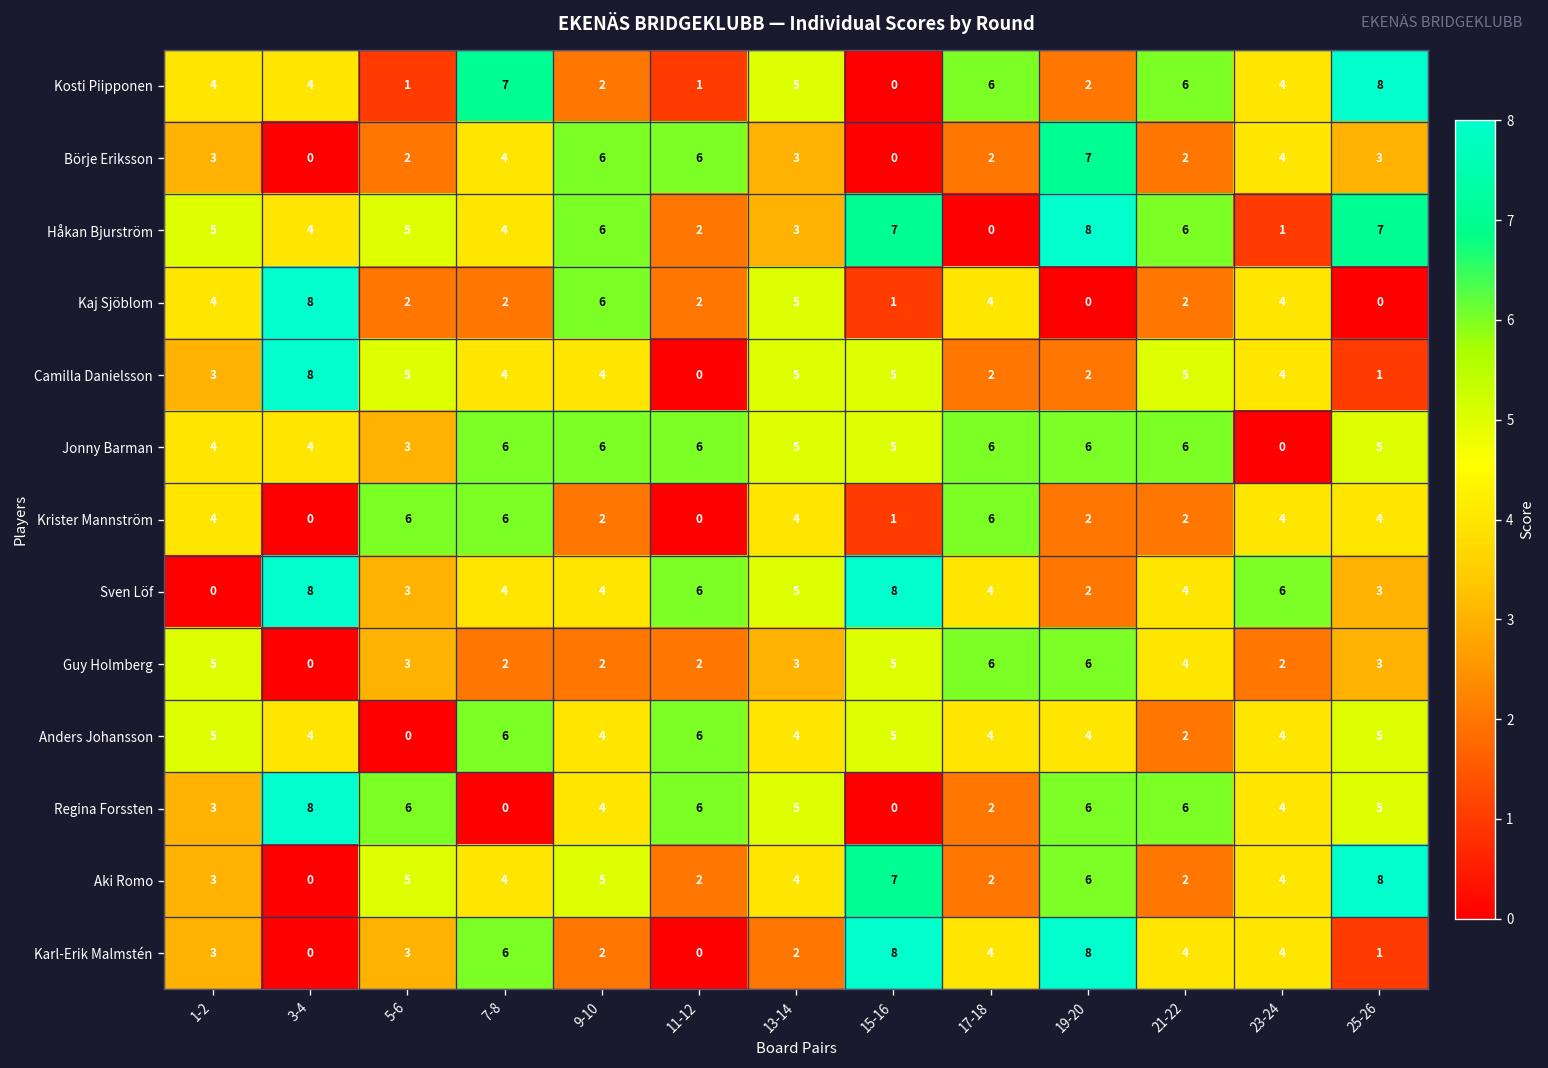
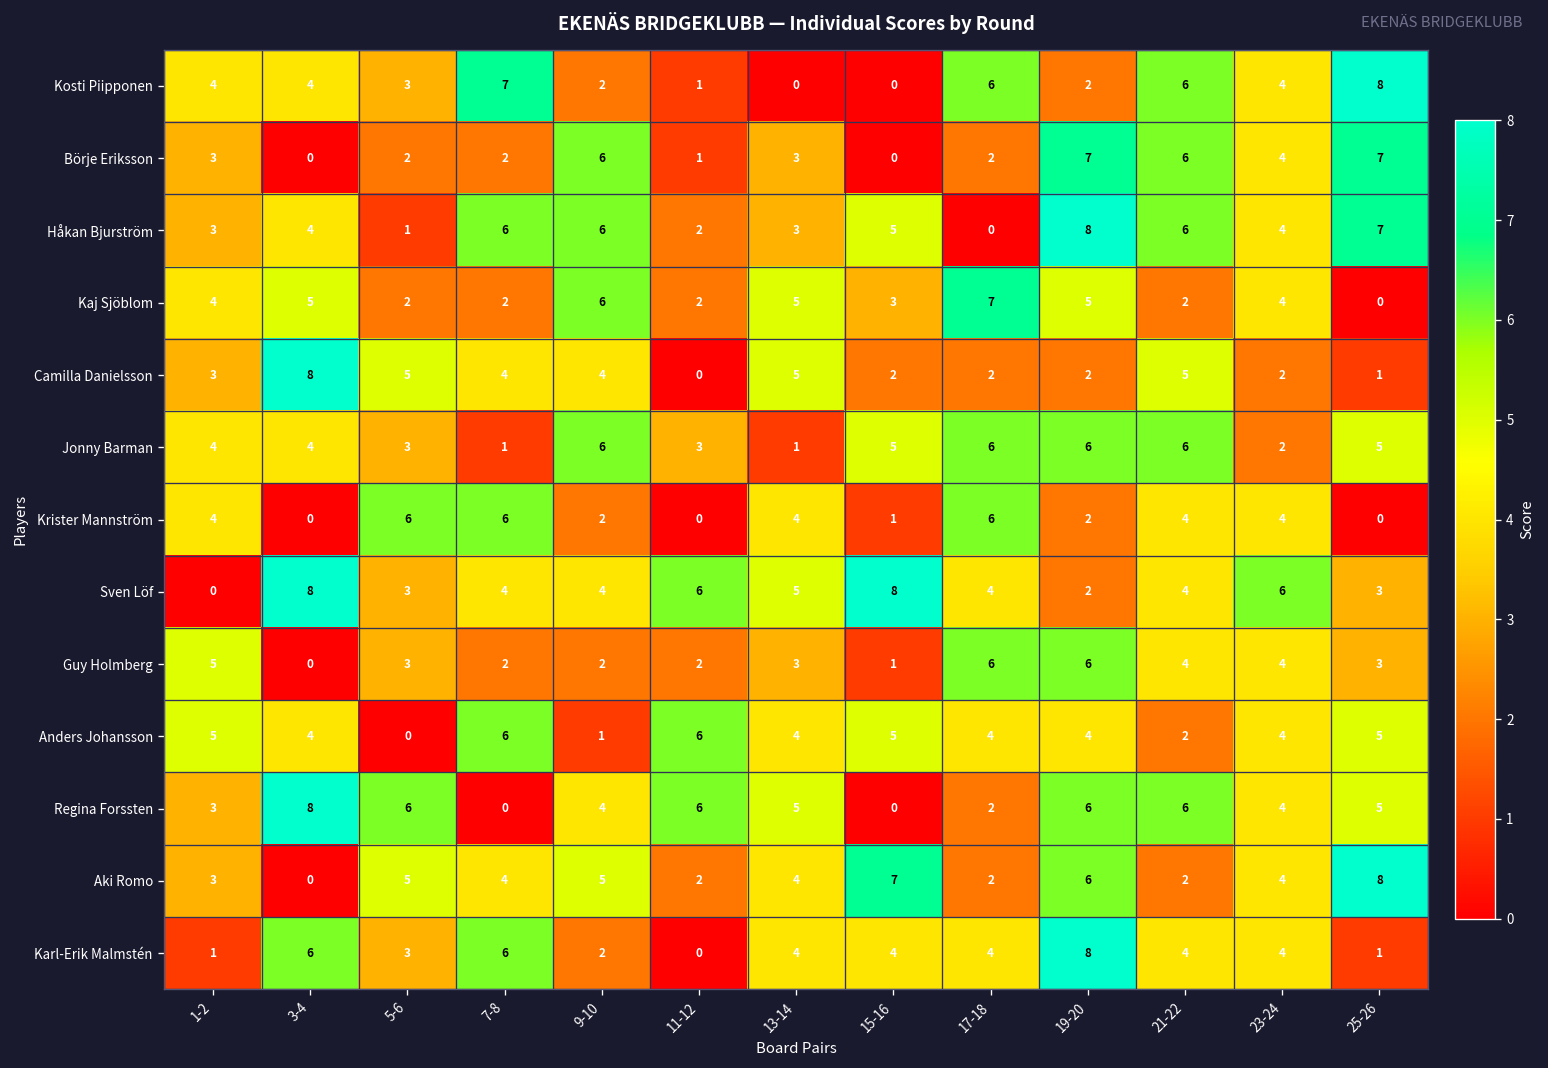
  {
    "Kosti Piipponen": {
      "1-2": 4,
      "3-4": 4,
-     "5-6": 1,
+     "5-6": 3,
      "7-8": 7,
      "9-10": 2,
      "11-12": 1,
-     "13-14": 5,
+     "13-14": 0,
      "15-16": 0,
      "17-18": 6,
      "19-20": 2,
      "21-22": 6,
      "23-24": 4,
      "25-26": 8
    },
    "Börje Eriksson": {
      "1-2": 3,
      "3-4": 0,
      "5-6": 2,
-     "7-8": 4,
+     "7-8": 2,
      "9-10": 6,
-     "11-12": 6,
+     "11-12": 1,
      "13-14": 3,
      "15-16": 0,
      "17-18": 2,
      "19-20": 7,
-     "21-22": 2,
+     "21-22": 6,
      "23-24": 4,
-     "25-26": 3
+     "25-26": 7
    },
    "Håkan Bjurström": {
-     "1-2": 5,
+     "1-2": 3,
      "3-4": 4,
-     "5-6": 5,
-     "7-8": 4,
+     "5-6": 1,
+     "7-8": 6,
      "9-10": 6,
      "11-12": 2,
      "13-14": 3,
-     "15-16": 7,
+     "15-16": 5,
      "17-18": 0,
      "19-20": 8,
      "21-22": 6,
-     "23-24": 1,
+     "23-24": 4,
      "25-26": 7
    },
    "Kaj Sjöblom": {
      "1-2": 4,
-     "3-4": 8,
+     "3-4": 5,
      "5-6": 2,
      "7-8": 2,
      "9-10": 6,
      "11-12": 2,
      "13-14": 5,
-     "15-16": 1,
-     "17-18": 4,
-     "19-20": 0,
+     "15-16": 3,
+     "17-18": 7,
+     "19-20": 5,
      "21-22": 2,
      "23-24": 4,
      "25-26": 0
    },
    "Camilla Danielsson": {
      "1-2": 3,
      "3-4": 8,
      "5-6": 5,
      "7-8": 4,
      "9-10": 4,
      "11-12": 0,
      "13-14": 5,
-     "15-16": 5,
+     "15-16": 2,
      "17-18": 2,
      "19-20": 2,
      "21-22": 5,
-     "23-24": 4,
+     "23-24": 2,
      "25-26": 1
    },
    "Jonny Barman": {
      "1-2": 4,
      "3-4": 4,
      "5-6": 3,
-     "7-8": 6,
+     "7-8": 1,
      "9-10": 6,
-     "11-12": 6,
-     "13-14": 5,
+     "11-12": 3,
+     "13-14": 1,
      "15-16": 5,
      "17-18": 6,
      "19-20": 6,
      "21-22": 6,
-     "23-24": 0,
+     "23-24": 2,
      "25-26": 5
    },
    "Krister Mannström": {
      "1-2": 4,
      "3-4": 0,
      "5-6": 6,
      "7-8": 6,
      "9-10": 2,
      "11-12": 0,
      "13-14": 4,
      "15-16": 1,
      "17-18": 6,
      "19-20": 2,
-     "21-22": 2,
+     "21-22": 4,
      "23-24": 4,
-     "25-26": 4
+     "25-26": 0
    },
    "Sven Löf": {
      "1-2": 0,
      "3-4": 8,
      "5-6": 3,
      "7-8": 4,
      "9-10": 4,
      "11-12": 6,
      "13-14": 5,
      "15-16": 8,
      "17-18": 4,
      "19-20": 2,
      "21-22": 4,
      "23-24": 6,
      "25-26": 3
    },
    "Guy Holmberg": {
      "1-2": 5,
      "3-4": 0,
      "5-6": 3,
      "7-8": 2,
      "9-10": 2,
      "11-12": 2,
      "13-14": 3,
-     "15-16": 5,
+     "15-16": 1,
      "17-18": 6,
      "19-20": 6,
      "21-22": 4,
-     "23-24": 2,
+     "23-24": 4,
      "25-26": 3
    },
    "Anders Johansson": {
      "1-2": 5,
      "3-4": 4,
      "5-6": 0,
      "7-8": 6,
-     "9-10": 4,
+     "9-10": 1,
      "11-12": 6,
      "13-14": 4,
      "15-16": 5,
      "17-18": 4,
      "19-20": 4,
      "21-22": 2,
      "23-24": 4,
      "25-26": 5
    },
    "Regina Forssten": {
      "1-2": 3,
      "3-4": 8,
      "5-6": 6,
      "7-8": 0,
      "9-10": 4,
      "11-12": 6,
      "13-14": 5,
      "15-16": 0,
      "17-18": 2,
      "19-20": 6,
      "21-22": 6,
      "23-24": 4,
      "25-26": 5
    },
    "Aki Romo": {
      "1-2": 3,
      "3-4": 0,
      "5-6": 5,
      "7-8": 4,
      "9-10": 5,
      "11-12": 2,
      "13-14": 4,
      "15-16": 7,
      "17-18": 2,
      "19-20": 6,
      "21-22": 2,
      "23-24": 4,
      "25-26": 8
    },
    "Karl-Erik Malmstén": {
-     "1-2": 3,
-     "3-4": 0,
+     "1-2": 1,
+     "3-4": 6,
      "5-6": 3,
      "7-8": 6,
      "9-10": 2,
      "11-12": 0,
-     "13-14": 2,
-     "15-16": 8,
+     "13-14": 4,
+     "15-16": 4,
      "17-18": 4,
      "19-20": 8,
      "21-22": 4,
      "23-24": 4,
      "25-26": 1
    }
  }
